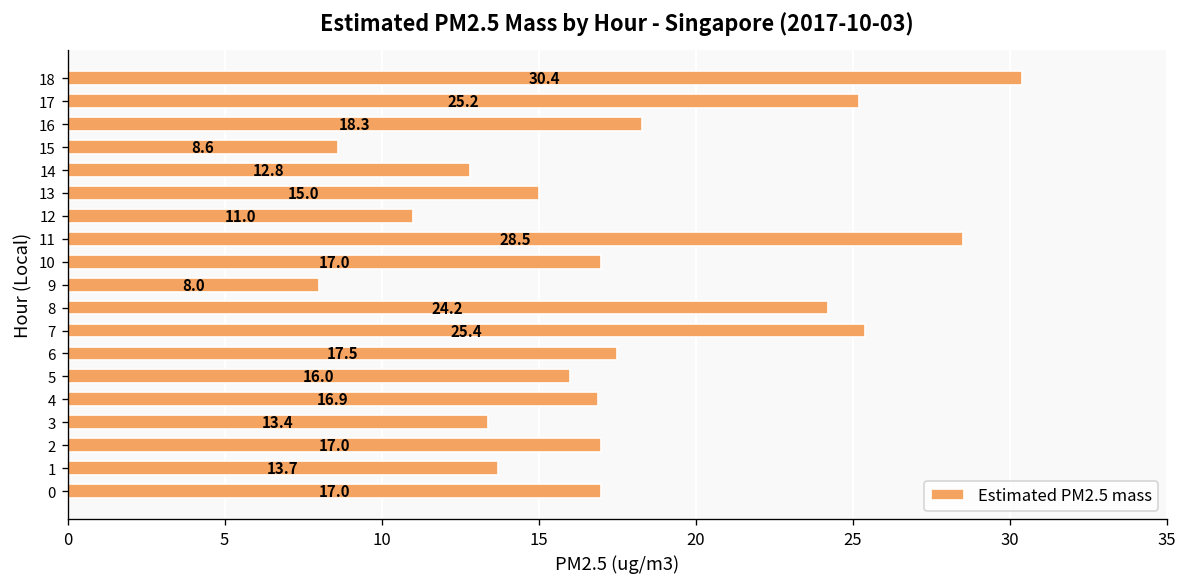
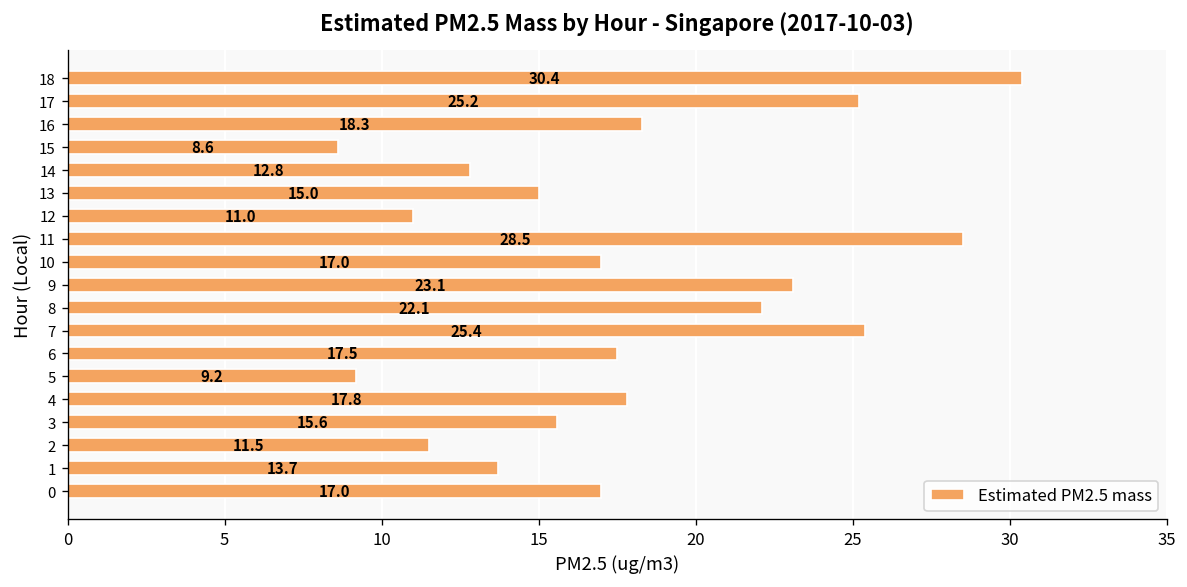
  {
    "18": 30.4,
    "17": 25.2,
    "16": 18.3,
    "15": 8.6,
    "14": 12.8,
    "13": 15.0,
    "12": 11.0,
    "11": 28.5,
    "10": 17.0,
-   "9": 8.0,
-   "8": 24.2,
+   "9": 23.1,
+   "8": 22.1,
    "7": 25.4,
    "6": 17.5,
-   "5": 16.0,
-   "4": 16.9,
-   "3": 13.4,
-   "2": 17.0,
+   "5": 9.2,
+   "4": 17.8,
+   "3": 15.6,
+   "2": 11.5,
    "1": 13.7,
    "0": 17.0
  }
